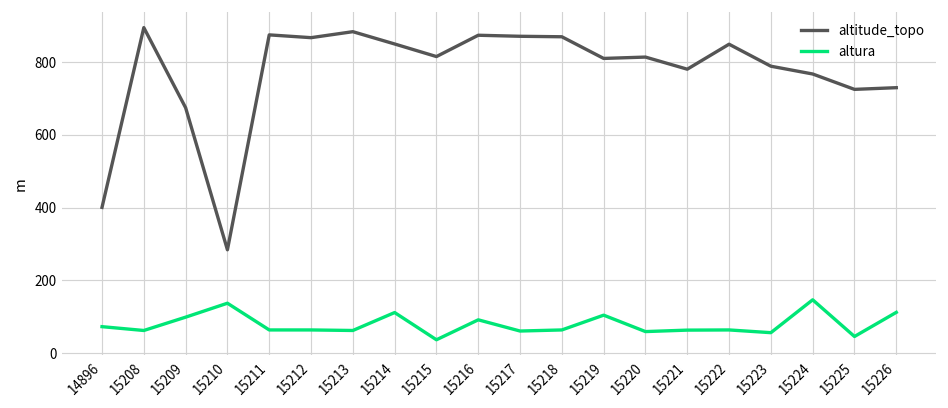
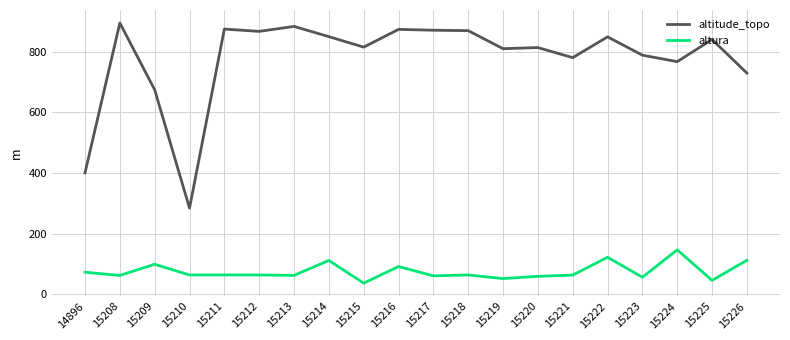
  {
    "altitude_topo": {
      "14896": 400,
      "15208": 890,
      "15209": 670,
      "15210": 280,
      "15211": 870,
      "15212": 870,
      "15213": 880,
      "15214": 850,
      "15215": 820,
      "15216": 870,
      "15217": 870,
      "15218": 870,
      "15219": 810,
      "15220": 810,
      "15221": 780,
      "15222": 850,
      "15223": 790,
      "15224": 770,
-     "15225": 720,
+     "15225": 840,
      "15226": 730
    },
    "altura": {
      "14896": 70,
      "15208": 60,
      "15209": 100,
-     "15210": 140,
+     "15210": 60,
      "15211": 60,
      "15212": 60,
      "15213": 60,
      "15214": 110,
      "15215": 40,
      "15216": 90,
      "15217": 60,
      "15218": 60,
-     "15219": 100,
+     "15219": 50,
      "15220": 60,
      "15221": 60,
-     "15222": 60,
+     "15222": 120,
      "15223": 60,
      "15224": 150,
      "15225": 50,
      "15226": 110
    }
  }
